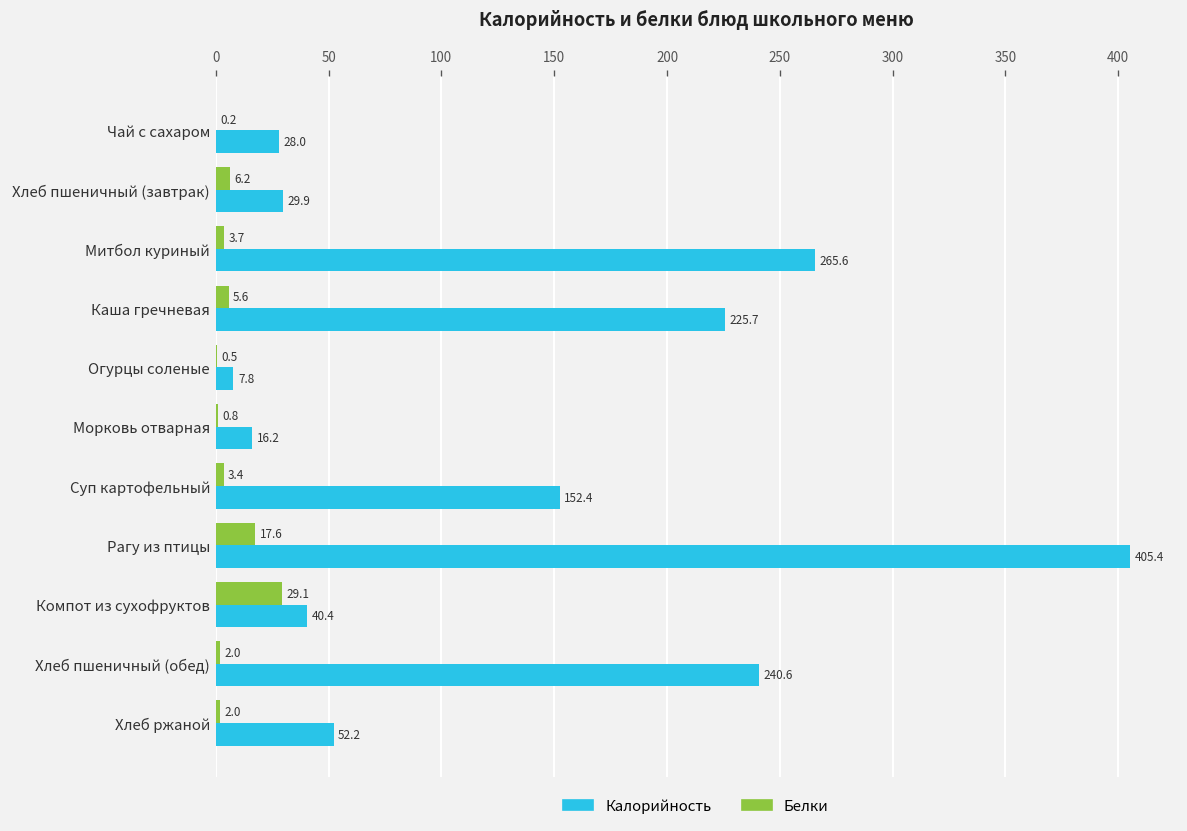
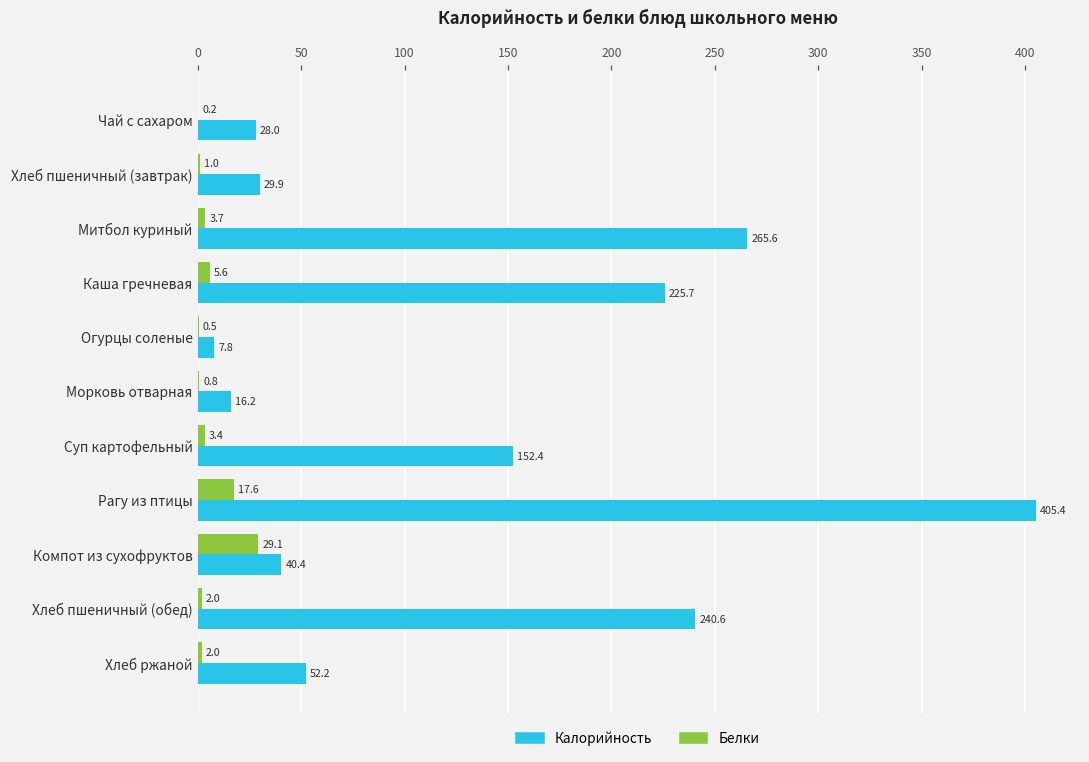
  {
    "Калорийность": {
      "Чай с сахаром": 28.0,
      "Хлеб пшеничный (завтрак)": 29.9,
      "Митбол куриный": 265.6,
      "Каша гречневая": 225.7,
      "Огурцы соленые": 7.8,
      "Морковь отварная": 16.2,
      "Суп картофельный": 152.4,
      "Рагу из птицы": 405.4,
      "Компот из сухофруктов": 40.4,
      "Хлеб пшеничный (обед)": 240.6,
      "Хлеб ржаной": 52.2
    },
    "Белки": {
      "Чай с сахаром": 0.2,
-     "Хлеб пшеничный (завтрак)": 6.2,
+     "Хлеб пшеничный (завтрак)": 1.0,
      "Митбол куриный": 3.7,
      "Каша гречневая": 5.6,
      "Огурцы соленые": 0.5,
      "Морковь отварная": 0.8,
      "Суп картофельный": 3.4,
      "Рагу из птицы": 17.6,
      "Компот из сухофруктов": 29.1,
      "Хлеб пшеничный (обед)": 2.0,
      "Хлеб ржаной": 2.0
    }
  }
